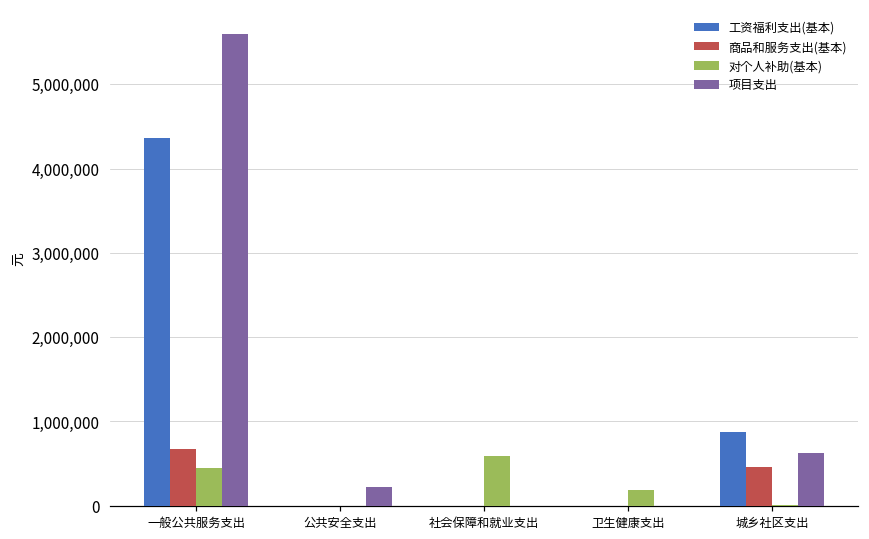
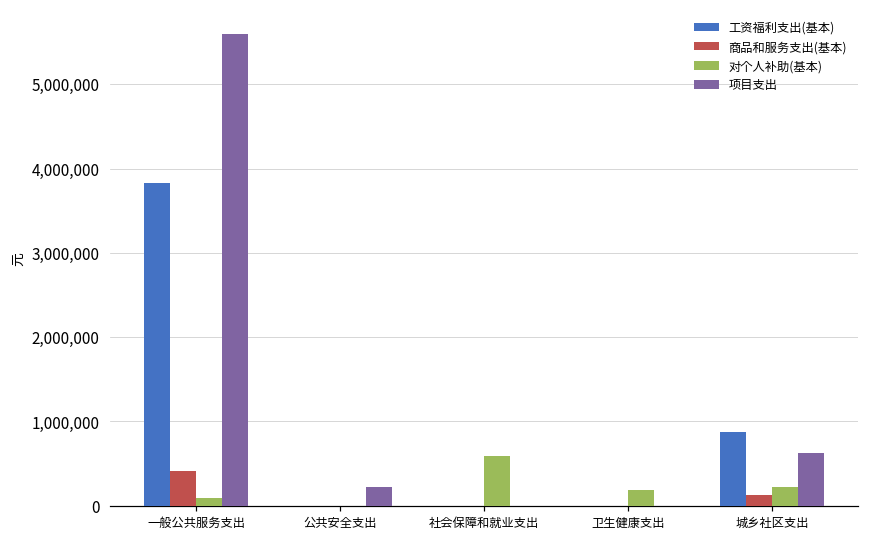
  {
    "工资福利支出(基本)": {
-     "一般公共服务支出": "4,400,000",
+     "一般公共服务支出": "3,800,000",
      "公共安全支出": "0",
      "社会保障和就业支出": "0",
      "卫生健康支出": "0",
      "城乡社区支出": "900,000"
    },
    "商品和服务支出(基本)": {
-     "一般公共服务支出": "700,000",
+     "一般公共服务支出": "400,000",
      "公共安全支出": "0",
      "社会保障和就业支出": "0",
      "卫生健康支出": "0",
-     "城乡社区支出": "500,000"
+     "城乡社区支出": "100,000"
    },
    "对个人补助(基本)": {
-     "一般公共服务支出": "500,000",
+     "一般公共服务支出": "100,000",
      "公共安全支出": "0",
      "社会保障和就业支出": "600,000",
      "卫生健康支出": "200,000",
-     "城乡社区支出": "0"
+     "城乡社区支出": "200,000"
    },
    "项目支出": {
      "一般公共服务支出": "5,600,000",
      "公共安全支出": "200,000",
      "社会保障和就业支出": "0",
      "卫生健康支出": "0",
      "城乡社区支出": "600,000"
    }
  }
